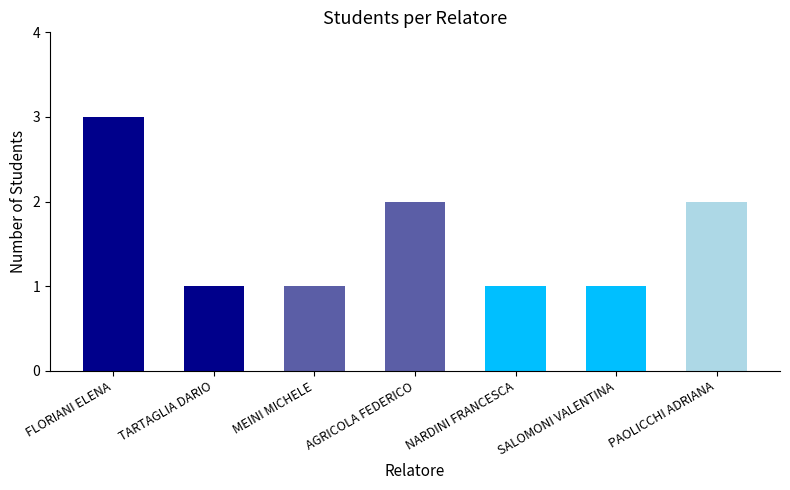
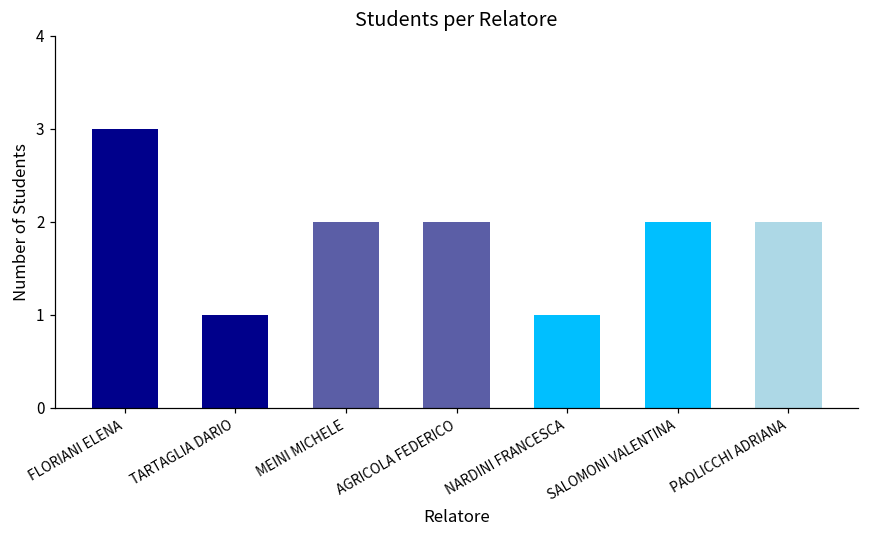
  {
    "FLORIANI ELENA": 3,
    "TARTAGLIA DARIO": 1,
-   "MEINI MICHELE": 1,
+   "MEINI MICHELE": 2,
    "AGRICOLA FEDERICO": 2,
    "NARDINI FRANCESCA": 1,
-   "SALOMONI VALENTINA": 1,
+   "SALOMONI VALENTINA": 2,
    "PAOLICCHI ADRIANA": 2
  }
